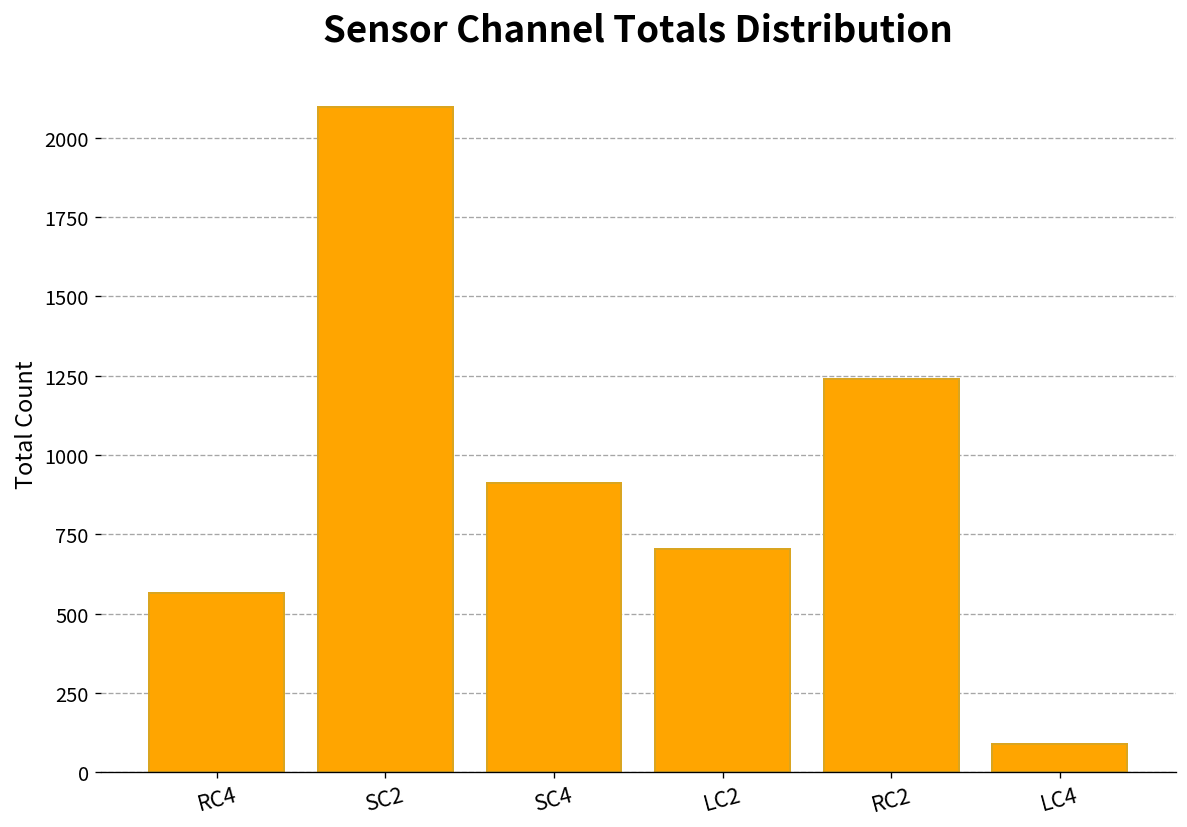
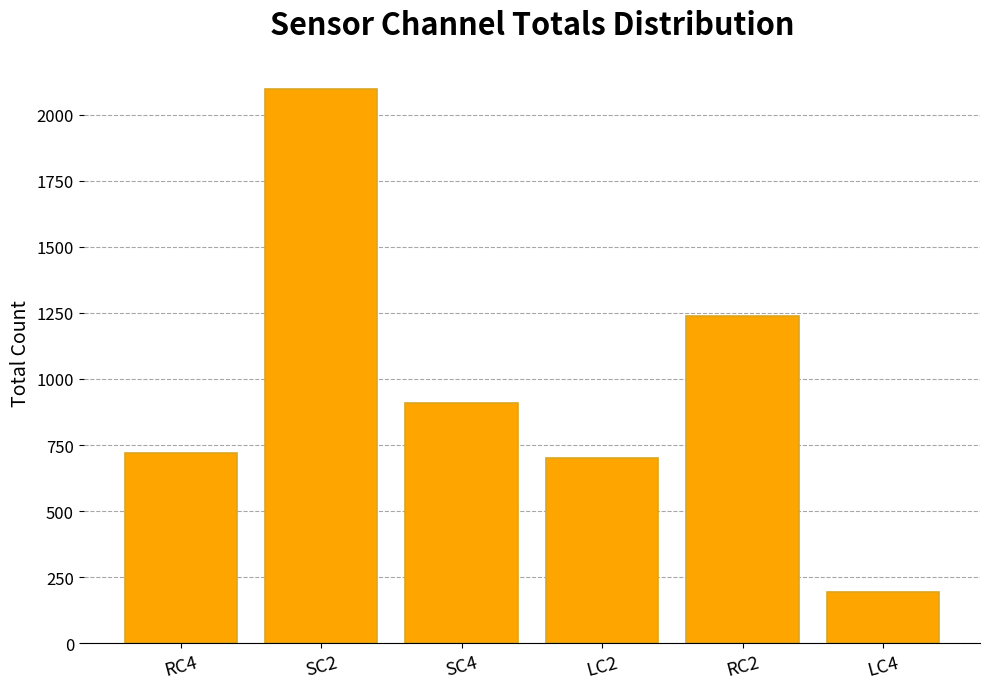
  {
-   "RC4": 570,
+   "RC4": 720,
    "SC2": 2100,
    "SC4": 910,
    "LC2": 700,
    "RC2": 1240,
-   "LC4": 90
+   "LC4": 190
  }
